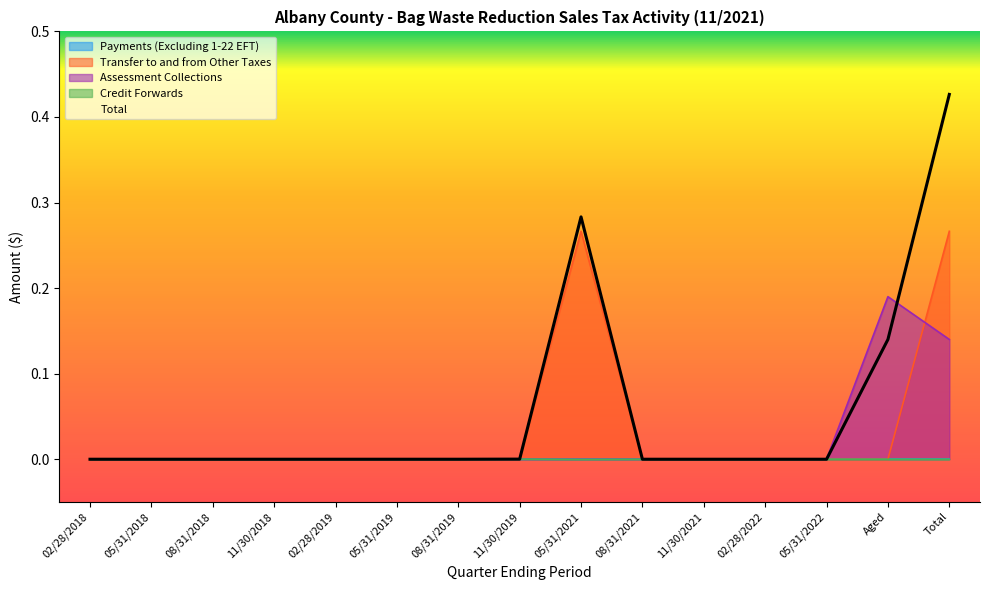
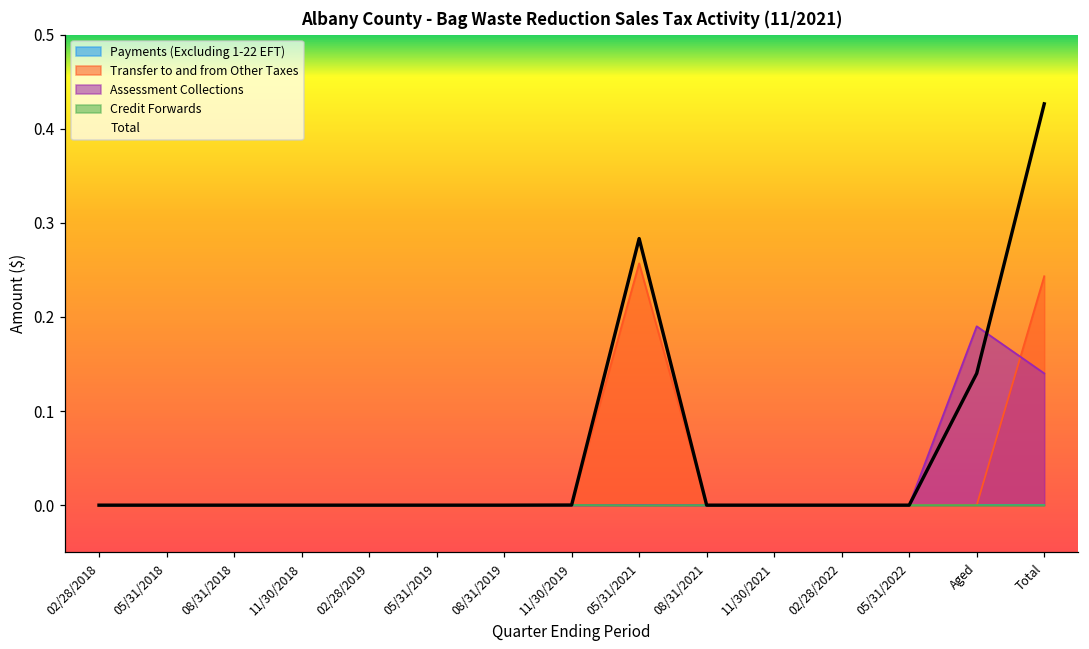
  {
    "Credit Forwards": {
      "Total": 0.00
    },
    "Transfer to and from Other Taxes": {
-     "05/31/2021": 0.27,
-     "Total": 0.27
+     "05/31/2021": 0.26,
+     "Total": 0.24
    },
    "Assessment Collections": {
      "Aged": 0.19,
      "Total": 0.14
    },
    "Total": {
      "05/31/2021": 0.28,
      "Aged": 0.14,
      "Total": 0.43
    }
  }
